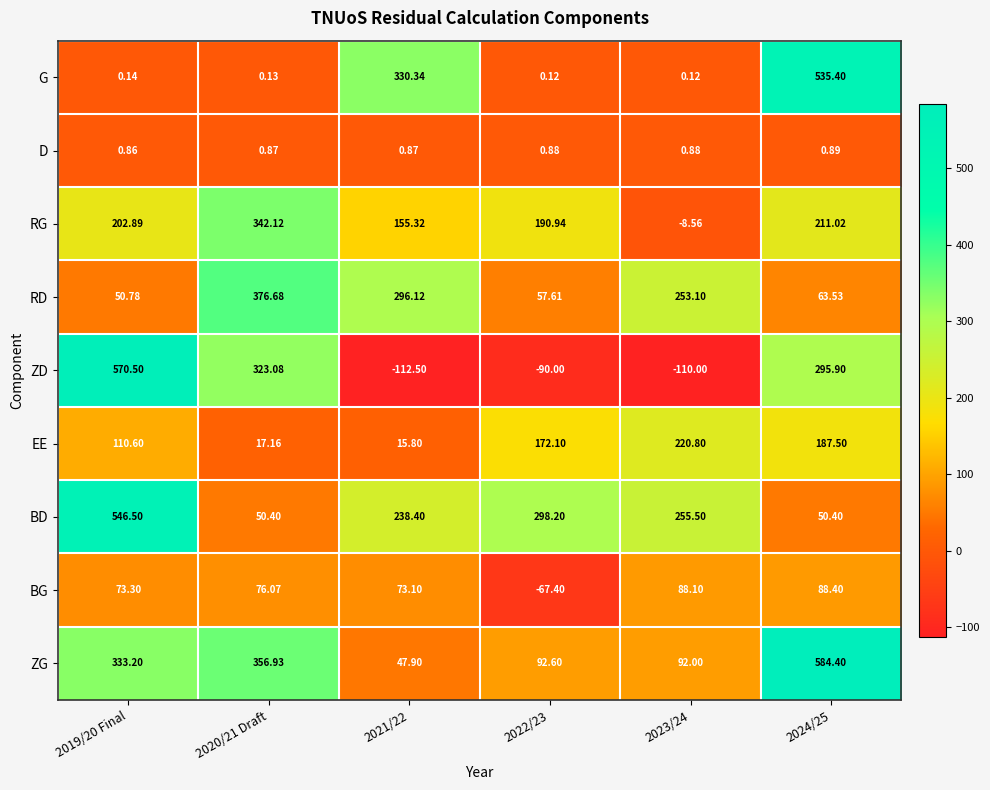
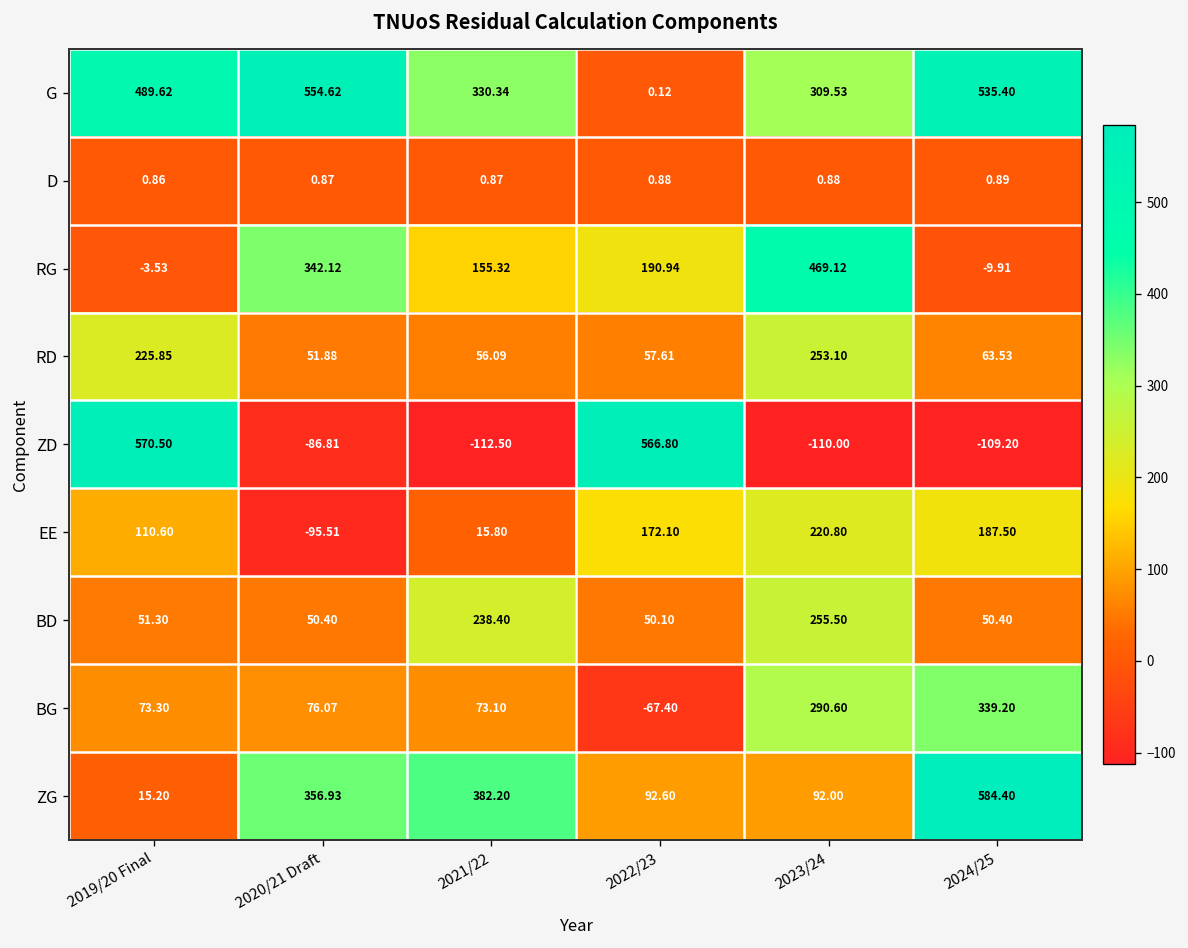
  {
    "G": {
-     "2019/20 Final": 0.14,
-     "2020/21 Draft": 0.13,
+     "2019/20 Final": 489.62,
+     "2020/21 Draft": 554.62,
      "2021/22": 330.34,
      "2022/23": 0.12,
-     "2023/24": 0.12,
+     "2023/24": 309.53,
      "2024/25": 535.40
    },
    "D": {
      "2019/20 Final": 0.86,
      "2020/21 Draft": 0.87,
      "2021/22": 0.87,
      "2022/23": 0.88,
      "2023/24": 0.88,
      "2024/25": 0.89
    },
    "RG": {
-     "2019/20 Final": 202.89,
+     "2019/20 Final": -3.53,
      "2020/21 Draft": 342.12,
      "2021/22": 155.32,
      "2022/23": 190.94,
-     "2023/24": -8.56,
-     "2024/25": 211.02
+     "2023/24": 469.12,
+     "2024/25": -9.91
    },
    "RD": {
-     "2019/20 Final": 50.78,
-     "2020/21 Draft": 376.68,
-     "2021/22": 296.12,
+     "2019/20 Final": 225.85,
+     "2020/21 Draft": 51.88,
+     "2021/22": 56.09,
      "2022/23": 57.61,
      "2023/24": 253.10,
      "2024/25": 63.53
    },
    "ZD": {
      "2019/20 Final": 570.50,
-     "2020/21 Draft": 323.08,
+     "2020/21 Draft": -86.81,
      "2021/22": -112.50,
-     "2022/23": -90.00,
+     "2022/23": 566.80,
      "2023/24": -110.00,
-     "2024/25": 295.90
+     "2024/25": -109.20
    },
    "EE": {
      "2019/20 Final": 110.60,
-     "2020/21 Draft": 17.16,
+     "2020/21 Draft": -95.51,
      "2021/22": 15.80,
      "2022/23": 172.10,
      "2023/24": 220.80,
      "2024/25": 187.50
    },
    "BD": {
-     "2019/20 Final": 546.50,
+     "2019/20 Final": 51.30,
      "2020/21 Draft": 50.40,
      "2021/22": 238.40,
-     "2022/23": 298.20,
+     "2022/23": 50.10,
      "2023/24": 255.50,
      "2024/25": 50.40
    },
    "BG": {
      "2019/20 Final": 73.30,
      "2020/21 Draft": 76.07,
      "2021/22": 73.10,
      "2022/23": -67.40,
-     "2023/24": 88.10,
-     "2024/25": 88.40
+     "2023/24": 290.60,
+     "2024/25": 339.20
    },
    "ZG": {
-     "2019/20 Final": 333.20,
+     "2019/20 Final": 15.20,
      "2020/21 Draft": 356.93,
-     "2021/22": 47.90,
+     "2021/22": 382.20,
      "2022/23": 92.60,
      "2023/24": 92.00,
      "2024/25": 584.40
    }
  }
